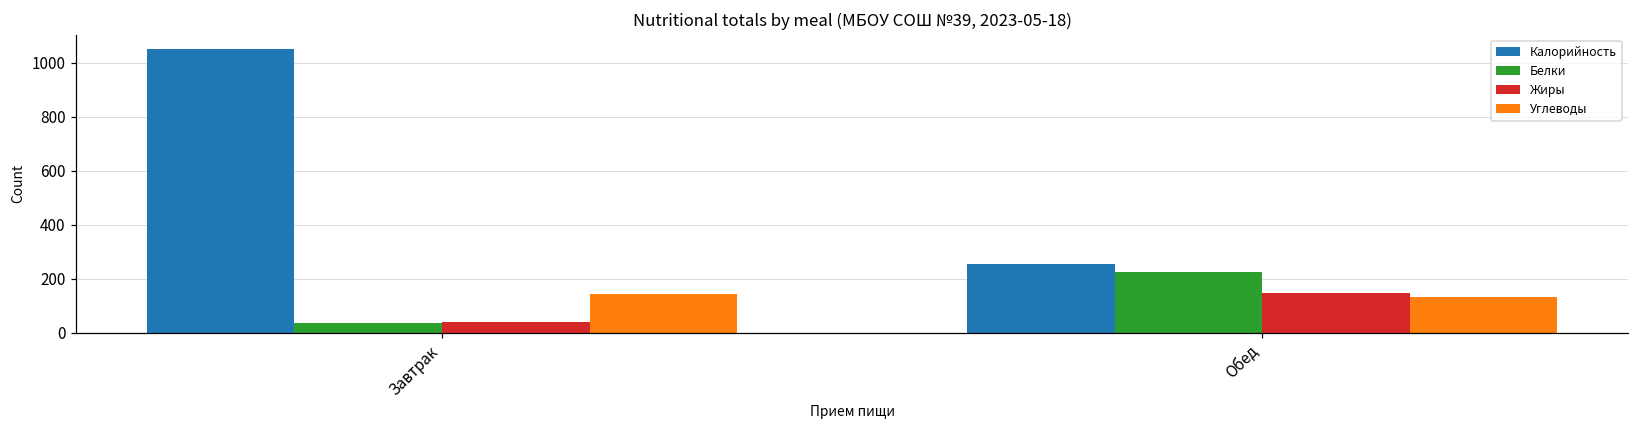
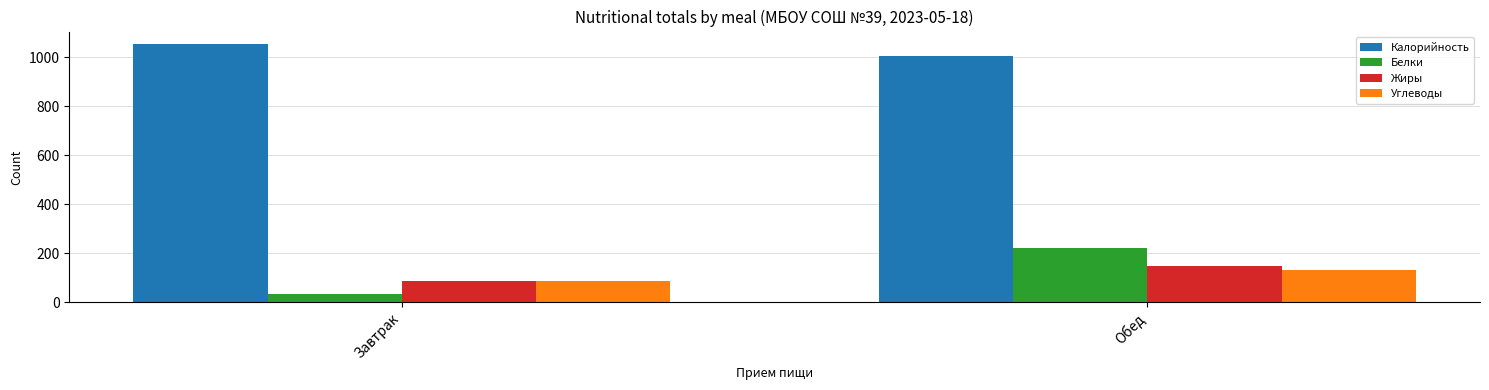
  {
    "Калорийность": {
      "Завтрак": 1050,
-     "Обед": 250
+     "Обед": 1010
    },
    "Белки": {
      "Завтрак": 30,
      "Обед": 220
    },
    "Жиры": {
-     "Завтрак": 40,
+     "Завтрак": 90,
      "Обед": 150
    },
    "Углеводы": {
-     "Завтрак": 140,
+     "Завтрак": 90,
      "Обед": 130
    }
  }
